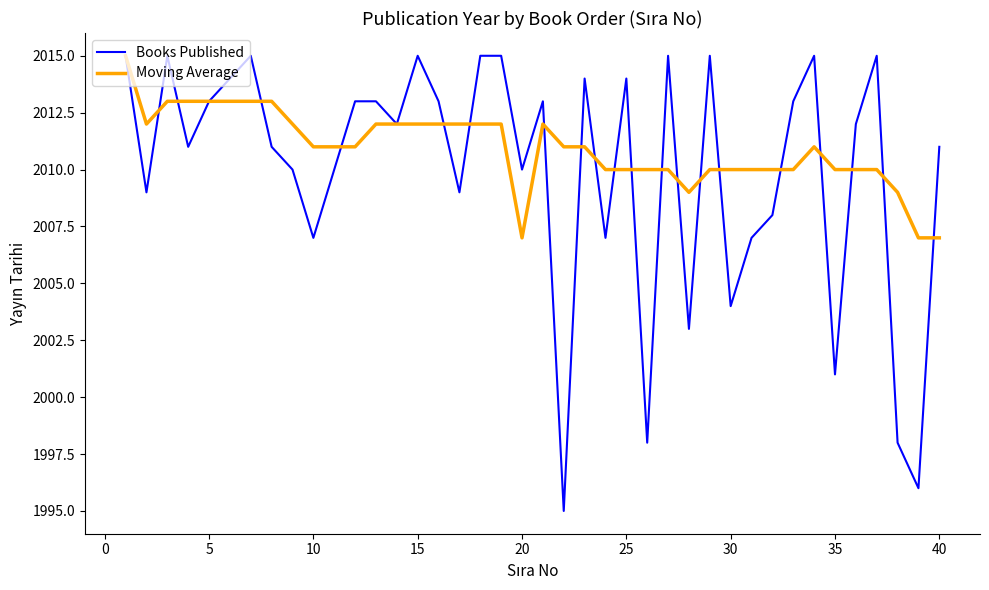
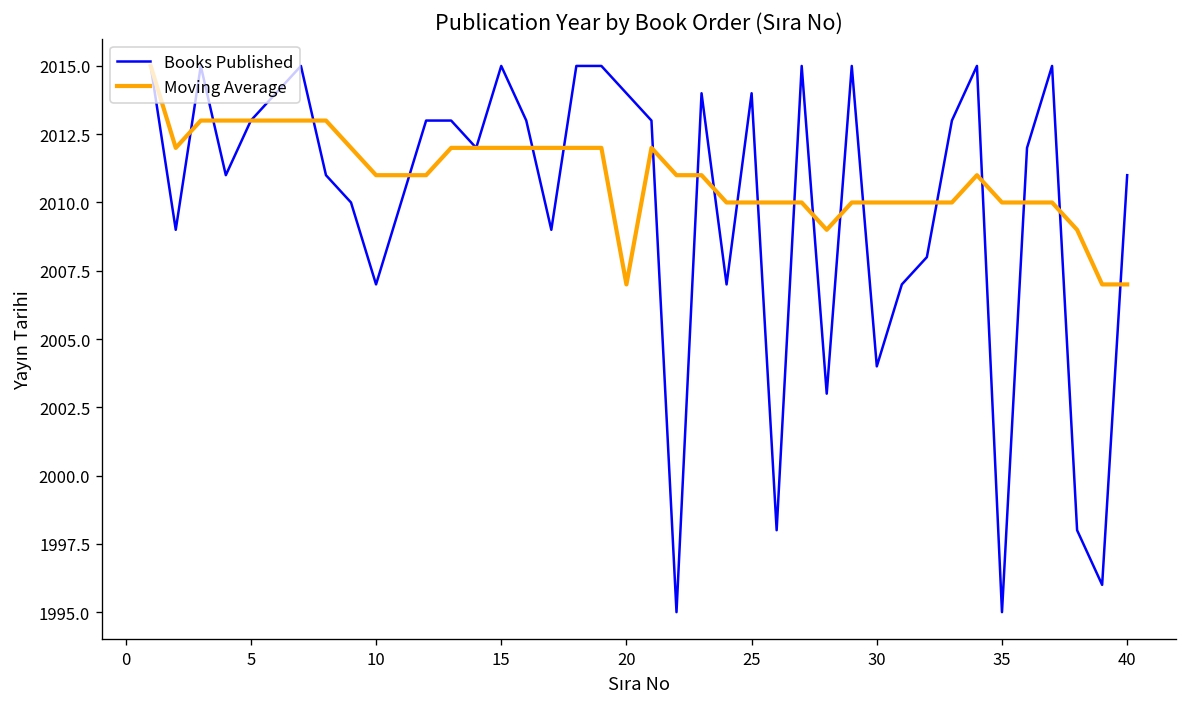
  {
    "Books Published": {
      "10": 2007,
      "15": 2015,
-     "20": 2010,
+     "20": 2014,
      "25": 2014,
      "30": 2004,
-     "35": 2001,
+     "35": 1995,
      "40": 2011
    },
    "Moving Average": {
      "10": 2011,
      "15": 2012,
      "20": 2007,
      "25": 2010,
      "30": 2010,
      "35": 2010,
      "40": 2007
    }
  }
